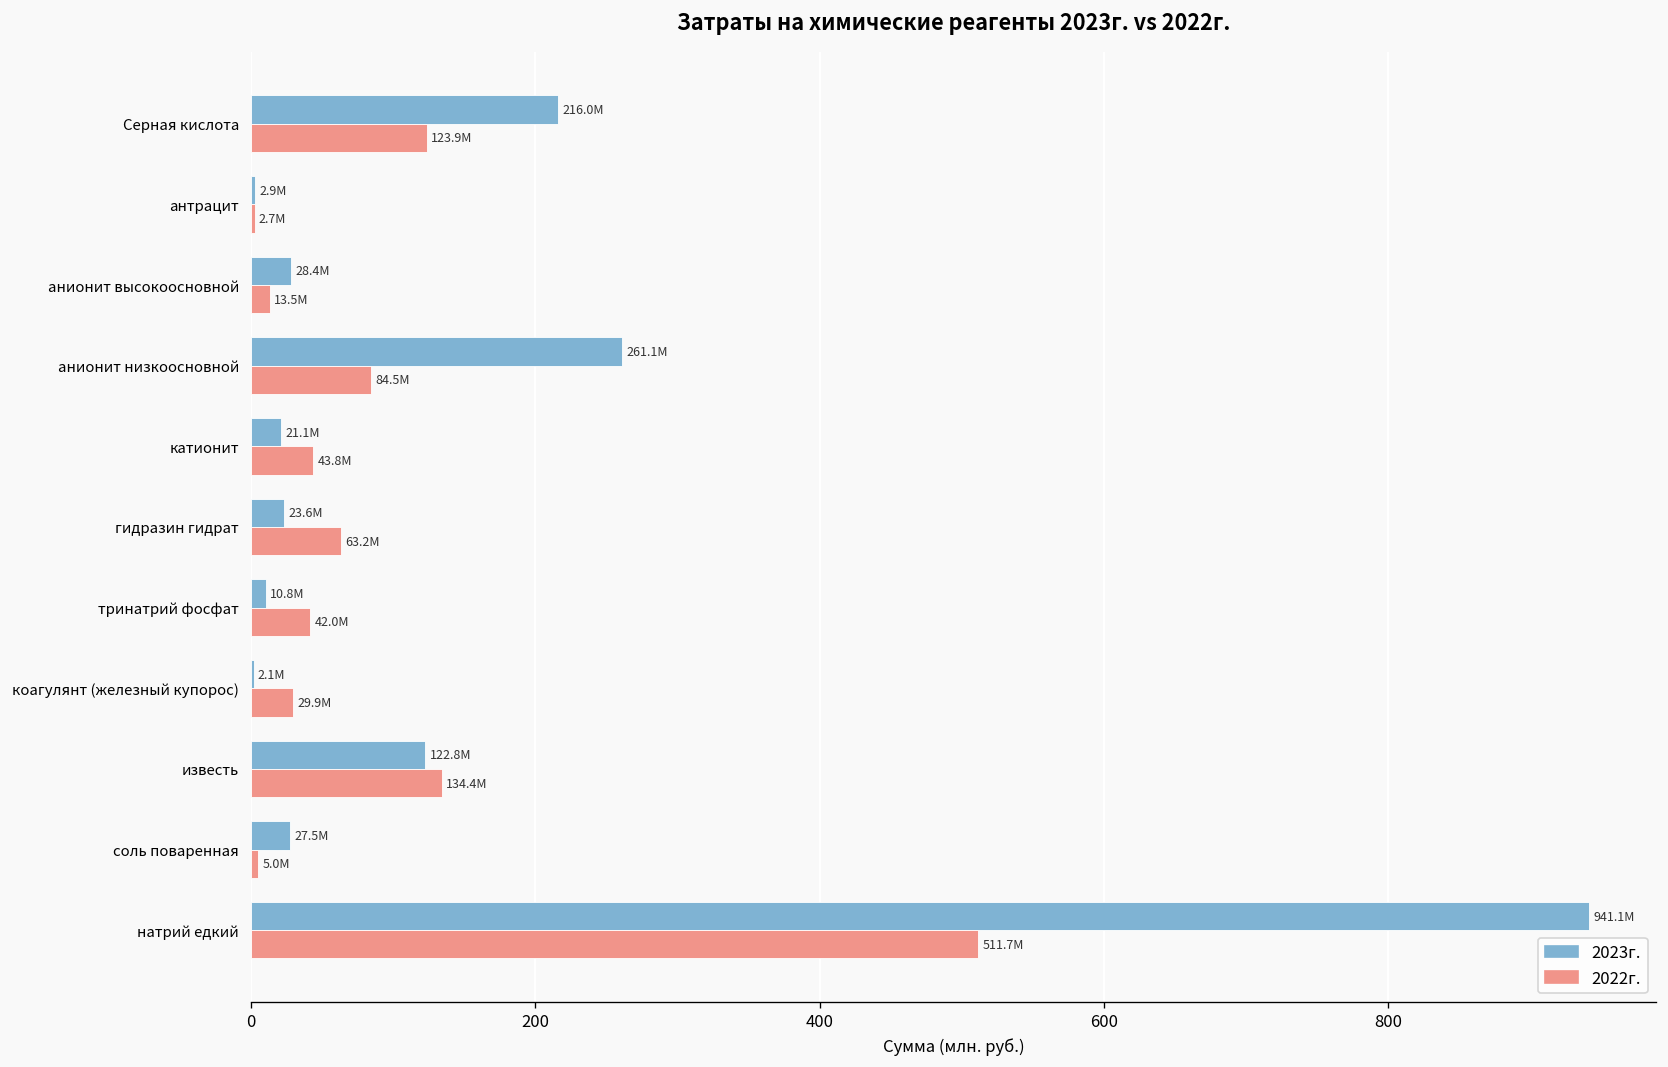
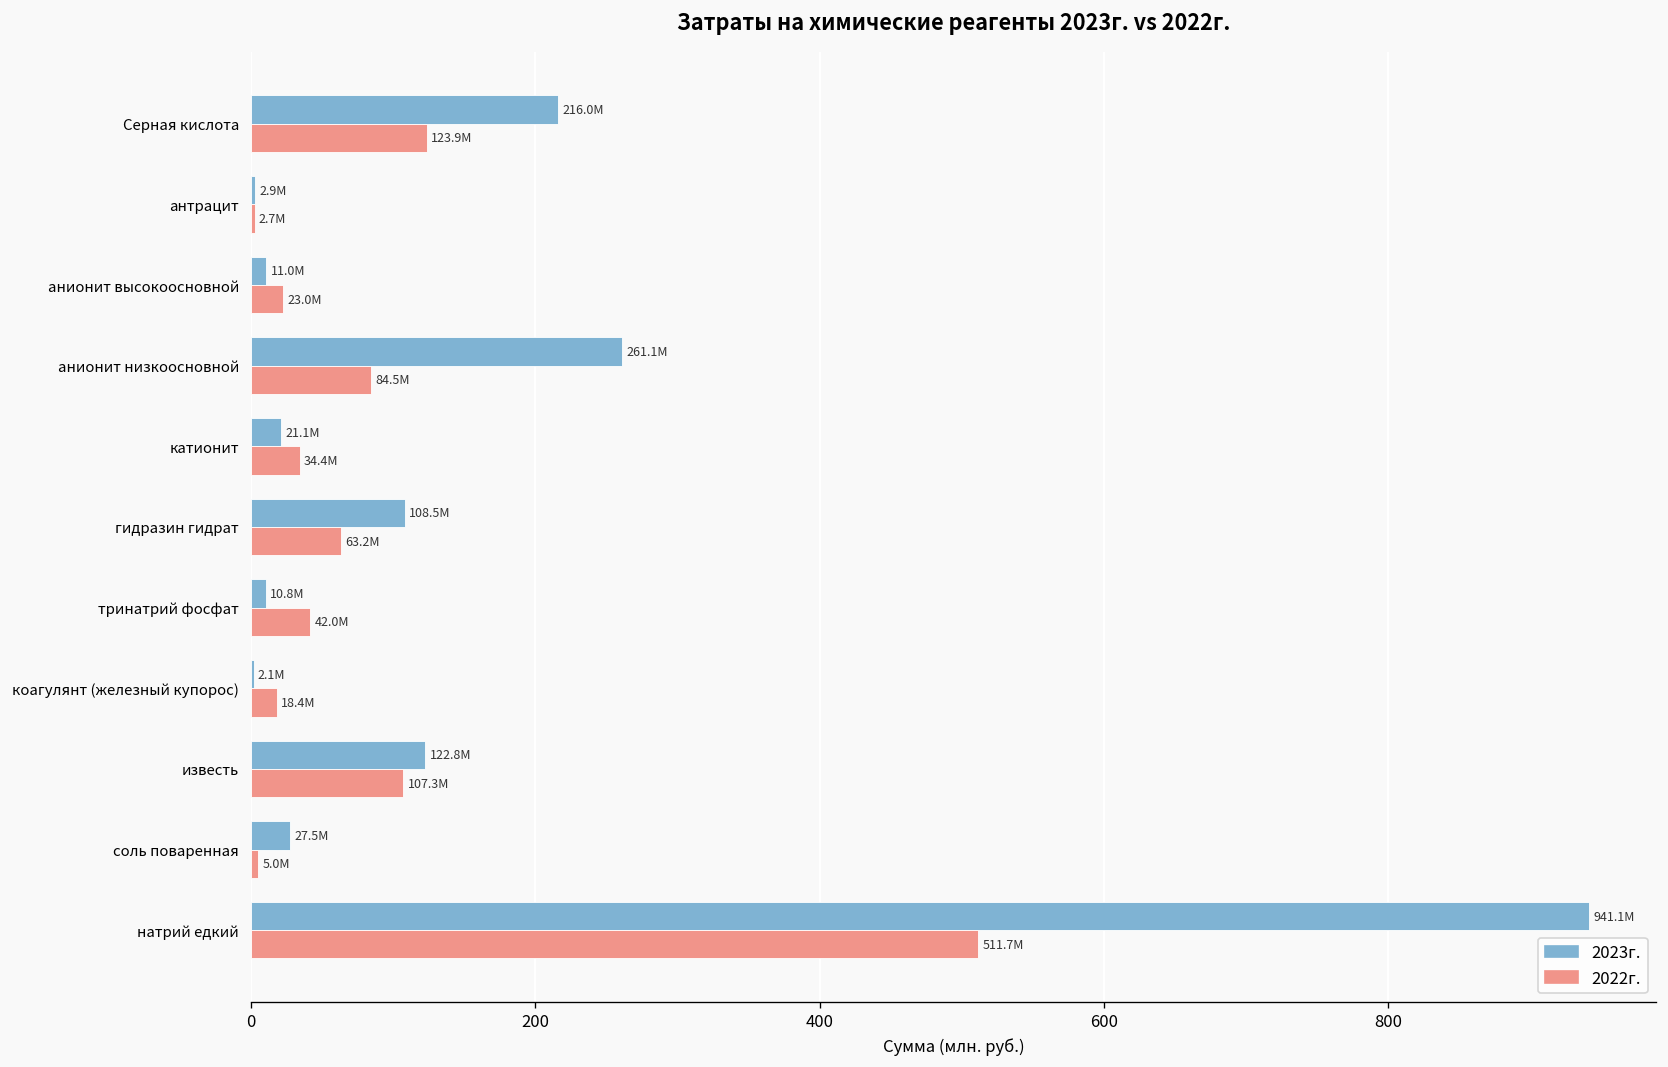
  {
    "2023г.": {
      "Серная кислота": "216.0M",
      "антрацит": "2.9M",
-     "анионит высокоосновной": "28.4M",
+     "анионит высокоосновной": "11.0M",
      "анионит низкоосновной": "261.1M",
      "катионит": "21.1M",
-     "гидразин гидрат": "23.6M",
+     "гидразин гидрат": "108.5M",
      "тринатрий фосфат": "10.8M",
      "коагулянт (железный купорос)": "2.1M",
      "известь": "122.8M",
      "соль поваренная": "27.5M",
      "натрий едкий": "941.1M"
    },
    "2022г.": {
      "Серная кислота": "123.9M",
      "антрацит": "2.7M",
-     "анионит высокоосновной": "13.5M",
+     "анионит высокоосновной": "23.0M",
      "анионит низкоосновной": "84.5M",
-     "катионит": "43.8M",
+     "катионит": "34.4M",
      "гидразин гидрат": "63.2M",
      "тринатрий фосфат": "42.0M",
-     "коагулянт (железный купорос)": "29.9M",
-     "известь": "134.4M",
+     "коагулянт (железный купорос)": "18.4M",
+     "известь": "107.3M",
      "соль поваренная": "5.0M",
      "натрий едкий": "511.7M"
    }
  }
